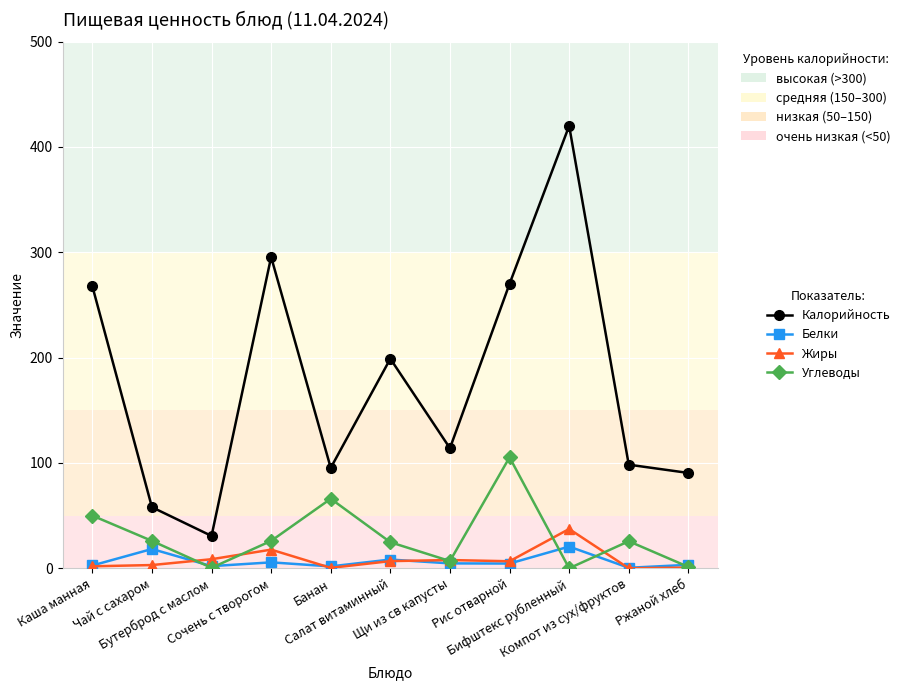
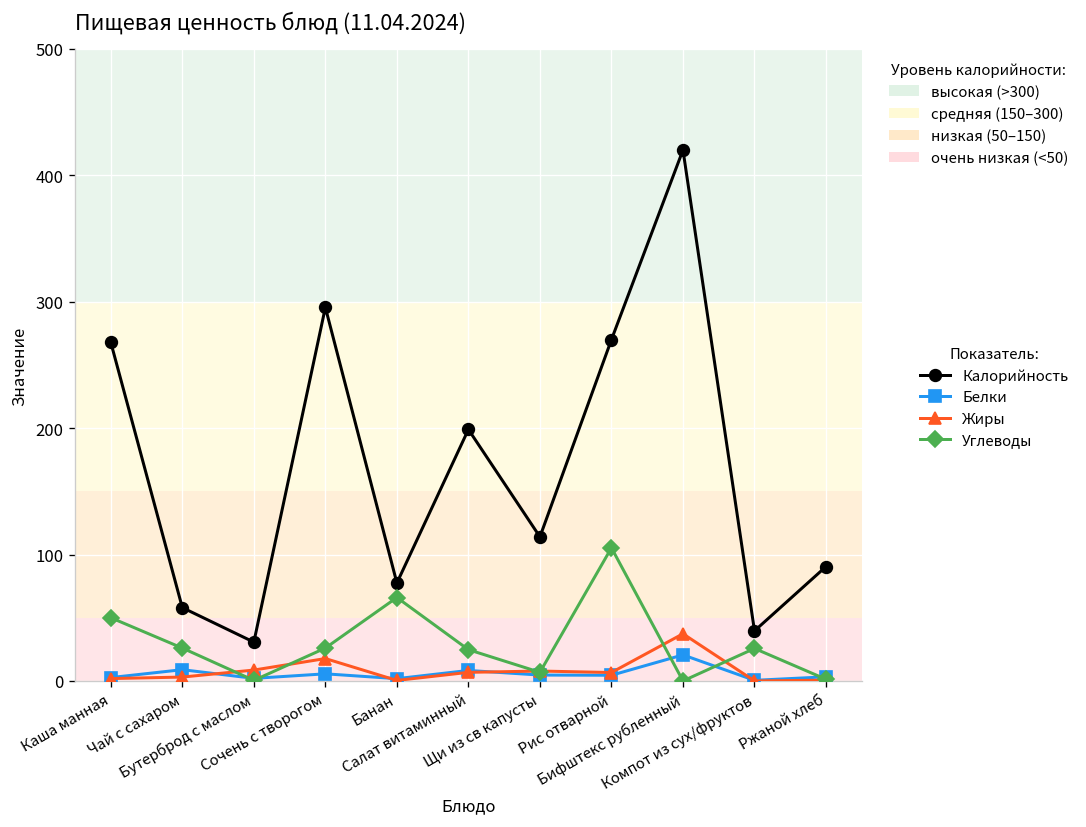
  {
    "Калорийность": {
      "Каша манная": 268,
      "Чай с сахаром": 58,
      "Бутерброд с маслом": 31,
      "Сочень с творогом": 296,
-     "Банан": 95,
+     "Банан": 78,
      "Салат витаминный": 199,
      "Щи из св капусты": 114,
      "Рис отварной": 270,
      "Бифштекс рубленный": 420,
-     "Компот из сух/фруктов": 98,
+     "Компот из сух/фруктов": 40,
      "Ржаной хлеб": 91
    },
    "Белки": {
-     "Чай с сахаром": 18,
+     "Чай с сахаром": 9,
      "Сочень с творогом": 6,
      "Бифштекс рубленный": 21
    },
    "Жиры": {
      "Чай с сахаром": 3,
      "Бутерброд с маслом": 9,
      "Сочень с творогом": 18,
      "Бифштекс рубленный": 37
    },
    "Углеводы": {
      "Каша манная": 50,
      "Чай с сахаром": 26,
      "Сочень с творогом": 26,
      "Банан": 66,
      "Салат витаминный": 25,
      "Рис отварной": 105,
      "Бифштекс рубленный": 0,
      "Компот из сух/фруктов": 26
    }
  }
